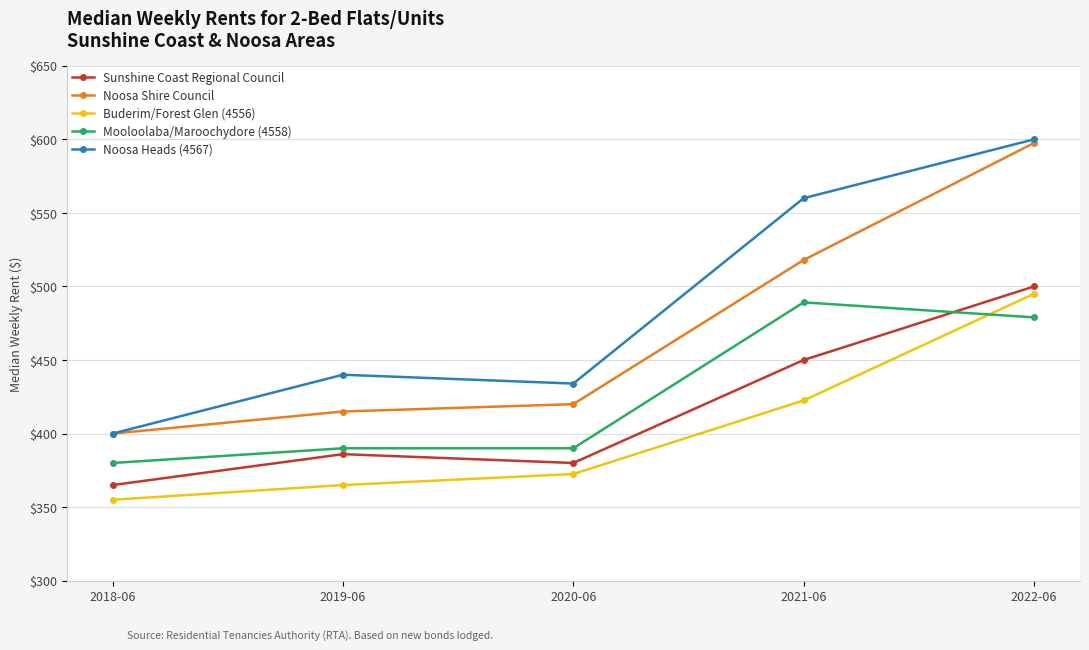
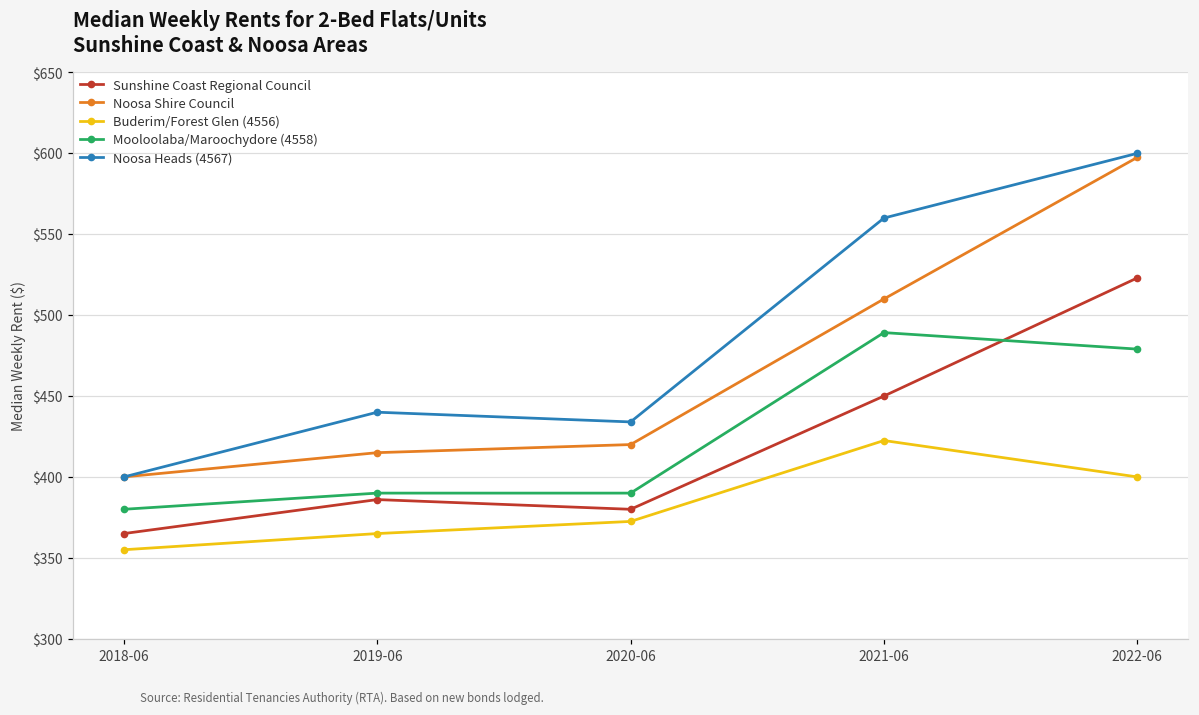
  {
    "Sunshine Coast Regional Council": {
      "2018-06": "$365",
      "2019-06": "$386",
      "2020-06": "$380",
      "2021-06": "$450",
-     "2022-06": "$500"
+     "2022-06": "$523"
    },
    "Noosa Shire Council": {
      "2019-06": "$415",
      "2020-06": "$420",
-     "2021-06": "$518",
+     "2021-06": "$510",
      "2022-06": "$598"
    },
    "Buderim/Forest Glen (4556)": {
      "2018-06": "$355",
      "2019-06": "$365",
      "2020-06": "$373",
      "2021-06": "$423",
-     "2022-06": "$495"
+     "2022-06": "$400"
    },
    "Mooloolaba/Maroochydore (4558)": {
      "2018-06": "$380",
      "2019-06": "$390",
      "2020-06": "$390",
      "2021-06": "$489",
      "2022-06": "$479"
    },
    "Noosa Heads (4567)": {
      "2019-06": "$440",
      "2020-06": "$434",
      "2021-06": "$560",
      "2022-06": "$600"
    }
  }
